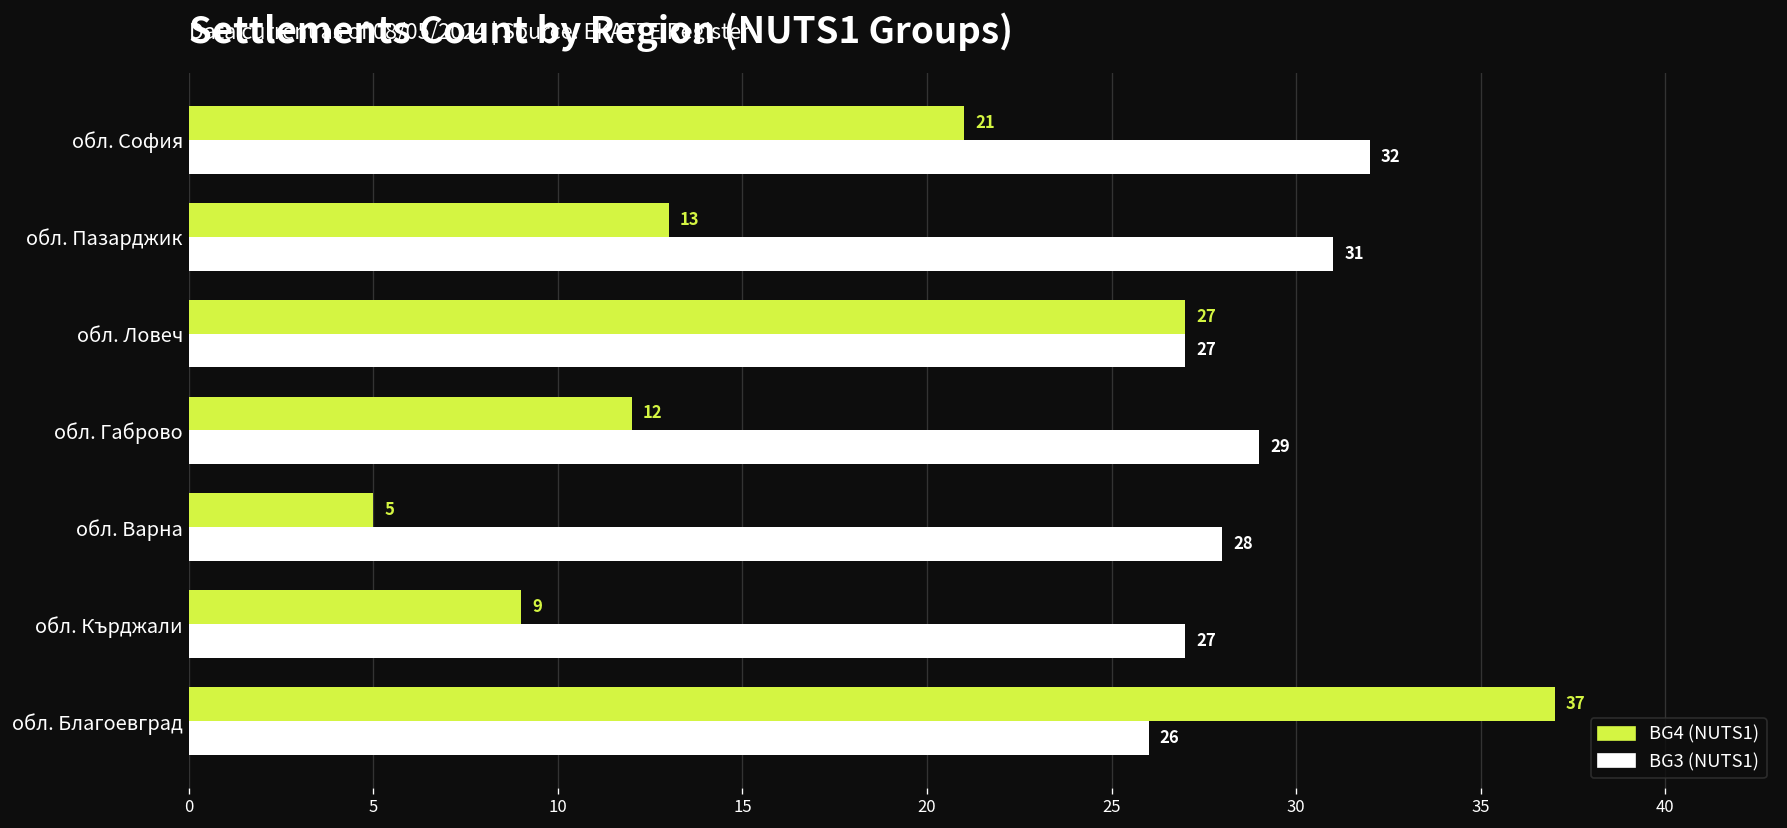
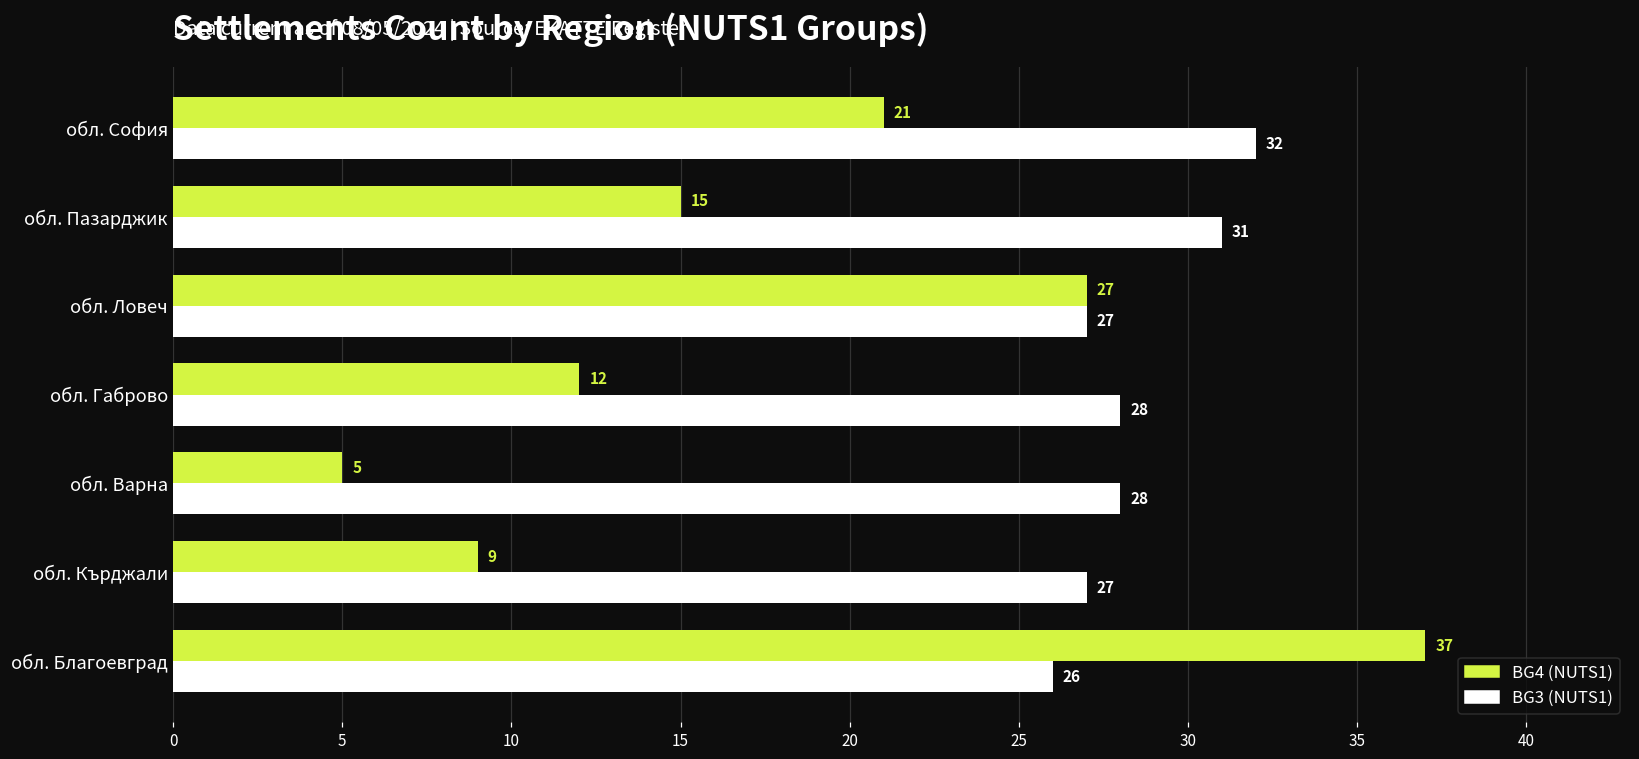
  {
    "BG4 (NUTS1)": {
      "обл. София": 21,
-     "обл. Пазарджик": 13,
+     "обл. Пазарджик": 15,
      "обл. Ловеч": 27,
      "обл. Габрово": 12,
      "обл. Варна": 5,
      "обл. Кърджали": 9,
      "обл. Благоевград": 37
    },
    "BG3 (NUTS1)": {
      "обл. София": 32,
      "обл. Пазарджик": 31,
      "обл. Ловеч": 27,
-     "обл. Габрово": 29,
+     "обл. Габрово": 28,
      "обл. Варна": 28,
      "обл. Кърджали": 27,
      "обл. Благоевград": 26
    }
  }
